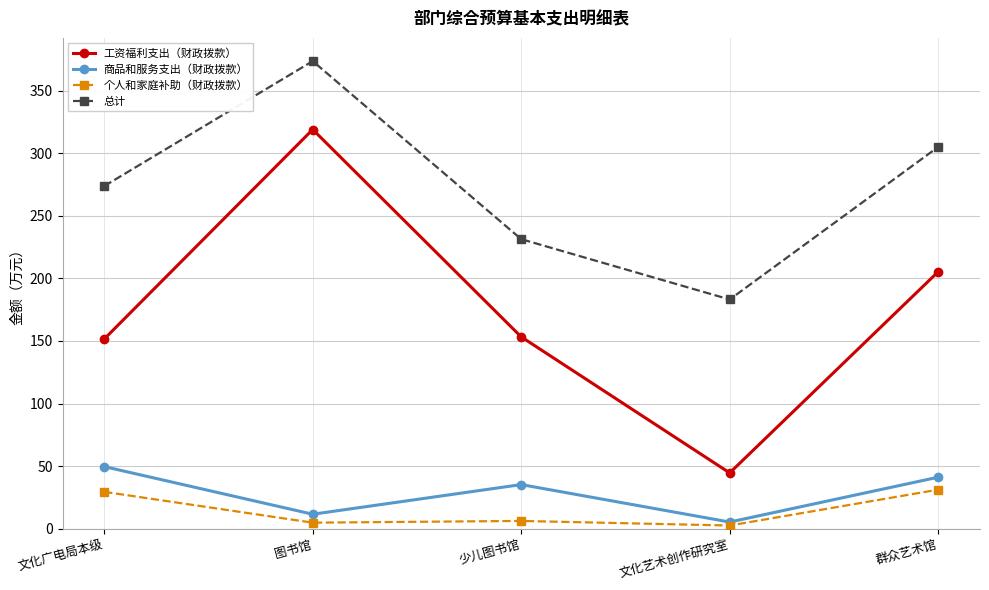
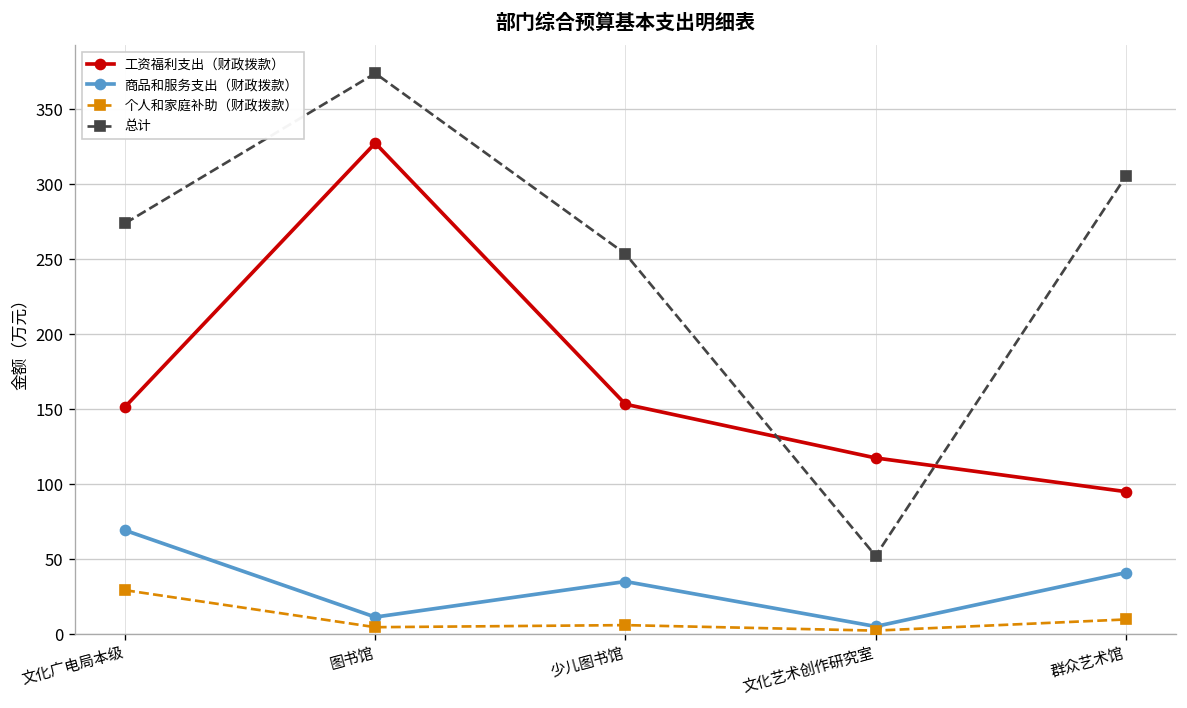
  {
    "工资福利支出（财政拨款）": {
      "文化广电局本级": 152,
-     "图书馆": 319,
+     "图书馆": 327,
      "少儿图书馆": 153,
-     "文化艺术创作研究室": 45,
-     "群众艺术馆": 205
+     "文化艺术创作研究室": 118,
+     "群众艺术馆": 95
    },
    "商品和服务支出（财政拨款）": {
-     "文化广电局本级": 50,
+     "文化广电局本级": 69,
      "图书馆": 11,
      "少儿图书馆": 35,
      "文化艺术创作研究室": 5,
      "群众艺术馆": 41
    },
    "个人和家庭补助（财政拨款）": {
      "文化广电局本级": 29,
      "图书馆": 5,
      "少儿图书馆": 6,
      "文化艺术创作研究室": 2,
-     "群众艺术馆": 31
+     "群众艺术馆": 10
    },
    "总计": {
      "文化广电局本级": 274,
      "图书馆": 374,
-     "少儿图书馆": 231,
-     "文化艺术创作研究室": 183,
+     "少儿图书馆": 253,
+     "文化艺术创作研究室": 52,
      "群众艺术馆": 305
    }
  }
